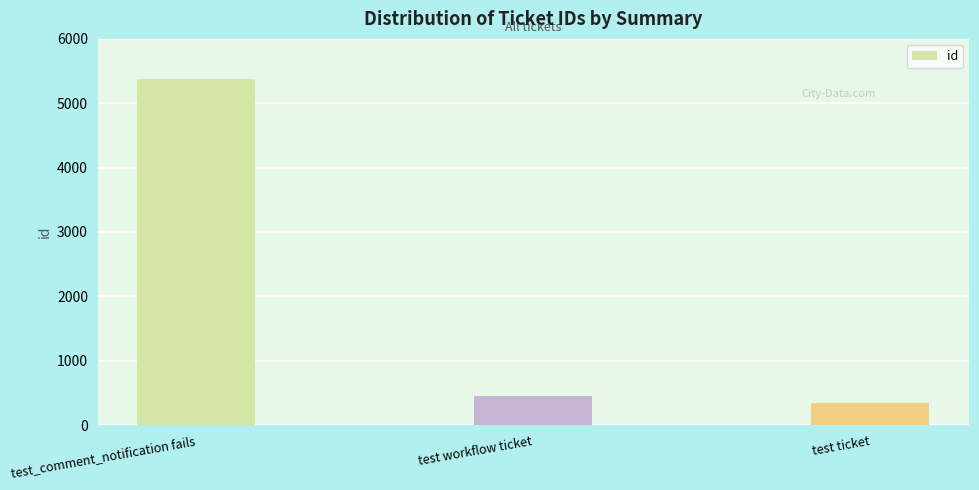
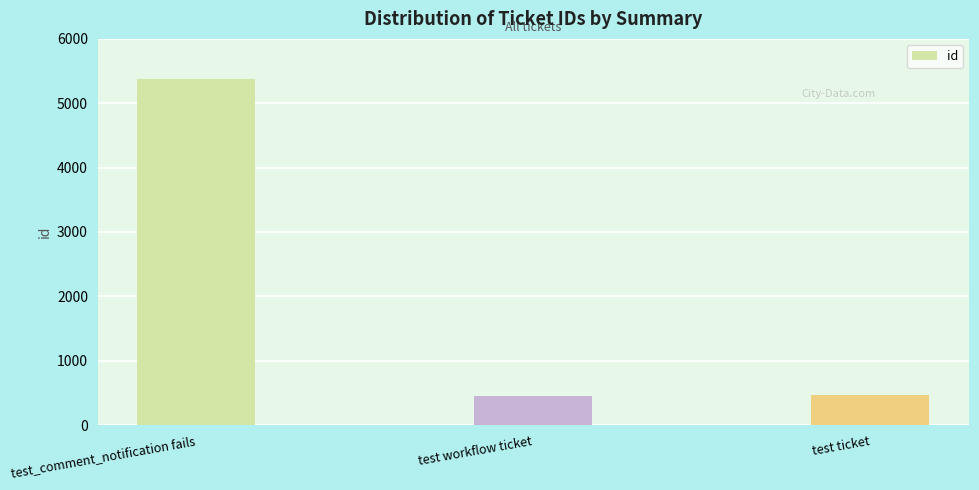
  {
    "test_comment_notification fails": 5400,
    "test workflow ticket": 400,
-   "test ticket": 300
+   "test ticket": 500
  }
